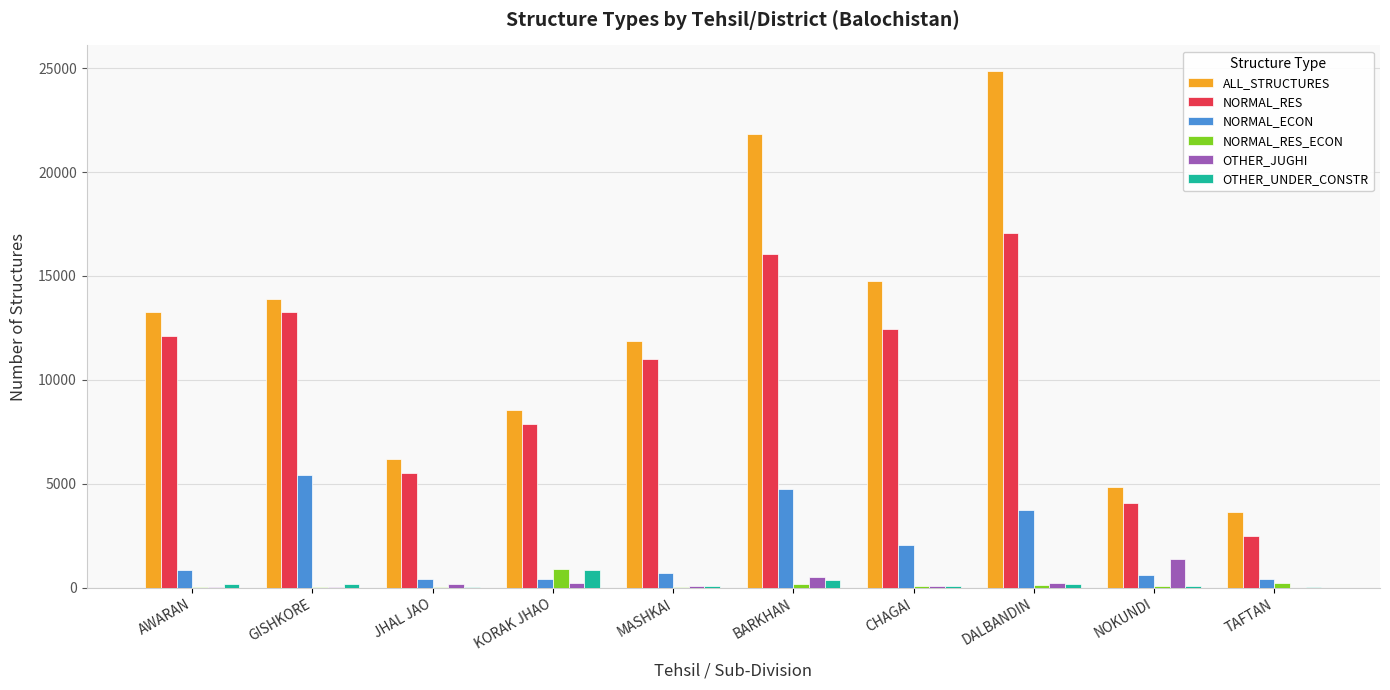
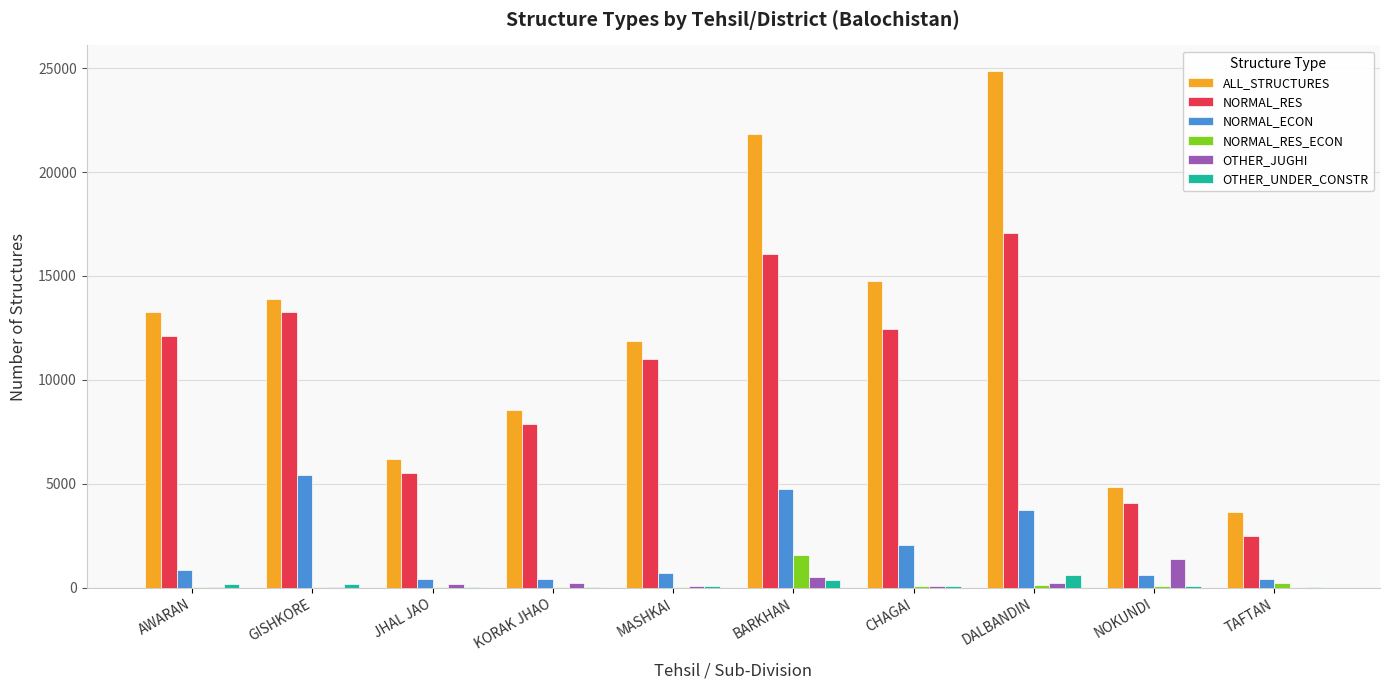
  {
    "ALL_STRUCTURES": {
      "AWARAN": 13200,
      "GISHKORE": 13900,
      "JHAL JAO": 6200,
      "KORAK JHAO": 8600,
      "MASHKAI": 11800,
      "BARKHAN": 21800,
      "CHAGAI": 14700,
      "DALBANDIN": 24900,
      "NOKUNDI": 4900,
      "TAFTAN": 3600
    },
    "NORMAL_RES": {
      "AWARAN": 12100,
      "GISHKORE": 13300,
      "JHAL JAO": 5500,
      "KORAK JHAO": 7900,
      "MASHKAI": 11000,
      "BARKHAN": 16000,
      "CHAGAI": 12400,
      "DALBANDIN": 17100,
      "NOKUNDI": 4100,
      "TAFTAN": 2500
    },
    "NORMAL_ECON": {
      "AWARAN": 800,
      "GISHKORE": 5400,
      "JHAL JAO": 400,
      "KORAK JHAO": 400,
      "MASHKAI": 700,
      "BARKHAN": 4800,
      "CHAGAI": 2000,
      "DALBANDIN": 3700,
      "NOKUNDI": 600,
      "TAFTAN": 400
    },
    "NORMAL_RES_ECON": {
-     "KORAK JHAO": 900,
-     "BARKHAN": 200,
+     "KORAK JHAO": 0,
+     "BARKHAN": 1600,
      "DALBANDIN": 100,
      "TAFTAN": 200
    },
    "OTHER_JUGHI": {
      "JHAL JAO": 200,
      "KORAK JHAO": 200,
      "BARKHAN": 500,
      "DALBANDIN": 200,
      "NOKUNDI": 1400,
      "TAFTAN": 0
    },
    "OTHER_UNDER_CONSTR": {
      "AWARAN": 200,
      "GISHKORE": 200,
-     "KORAK JHAO": 900,
+     "KORAK JHAO": 0,
      "BARKHAN": 400,
-     "DALBANDIN": 200
+     "DALBANDIN": 600
    }
  }
